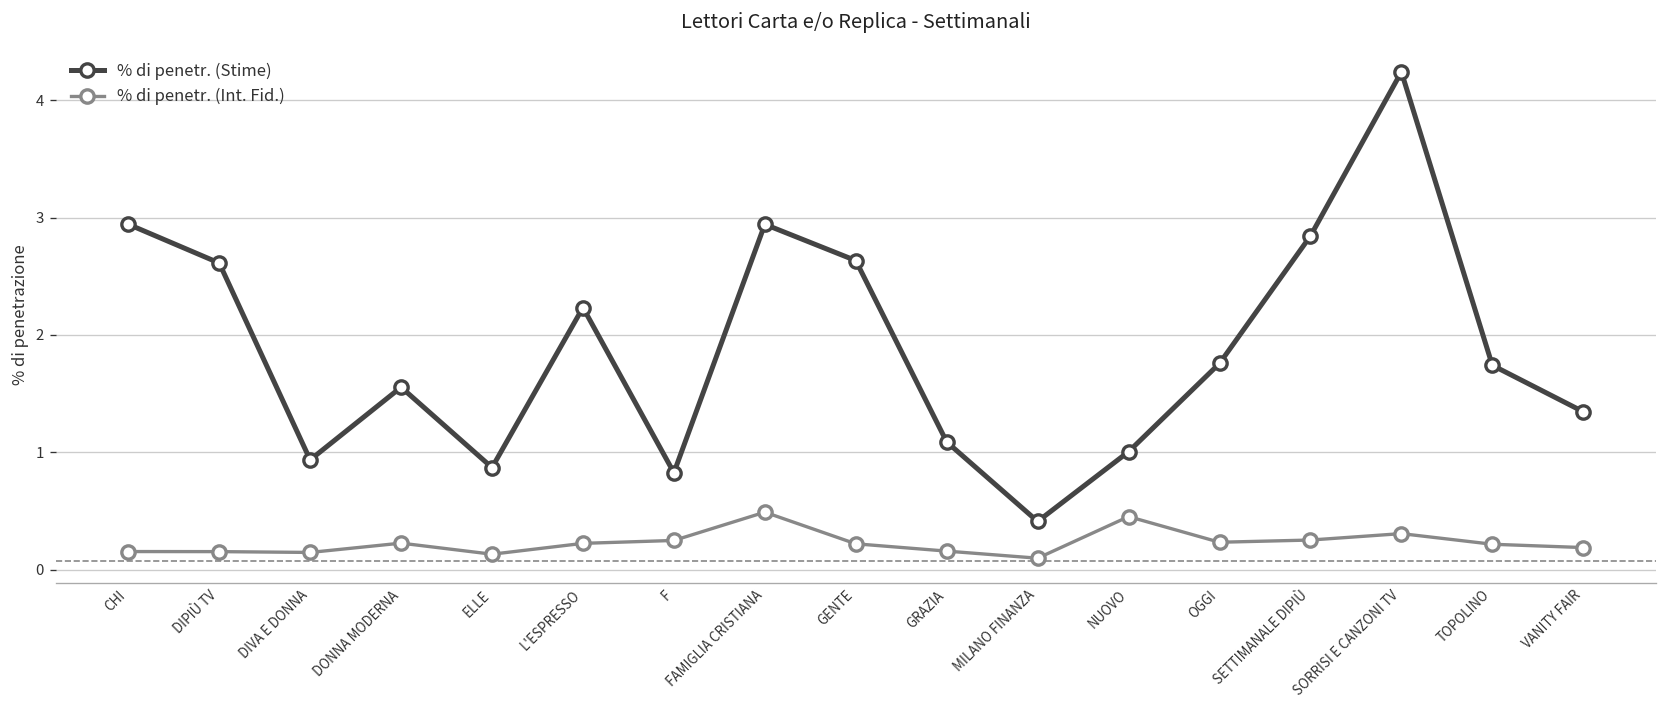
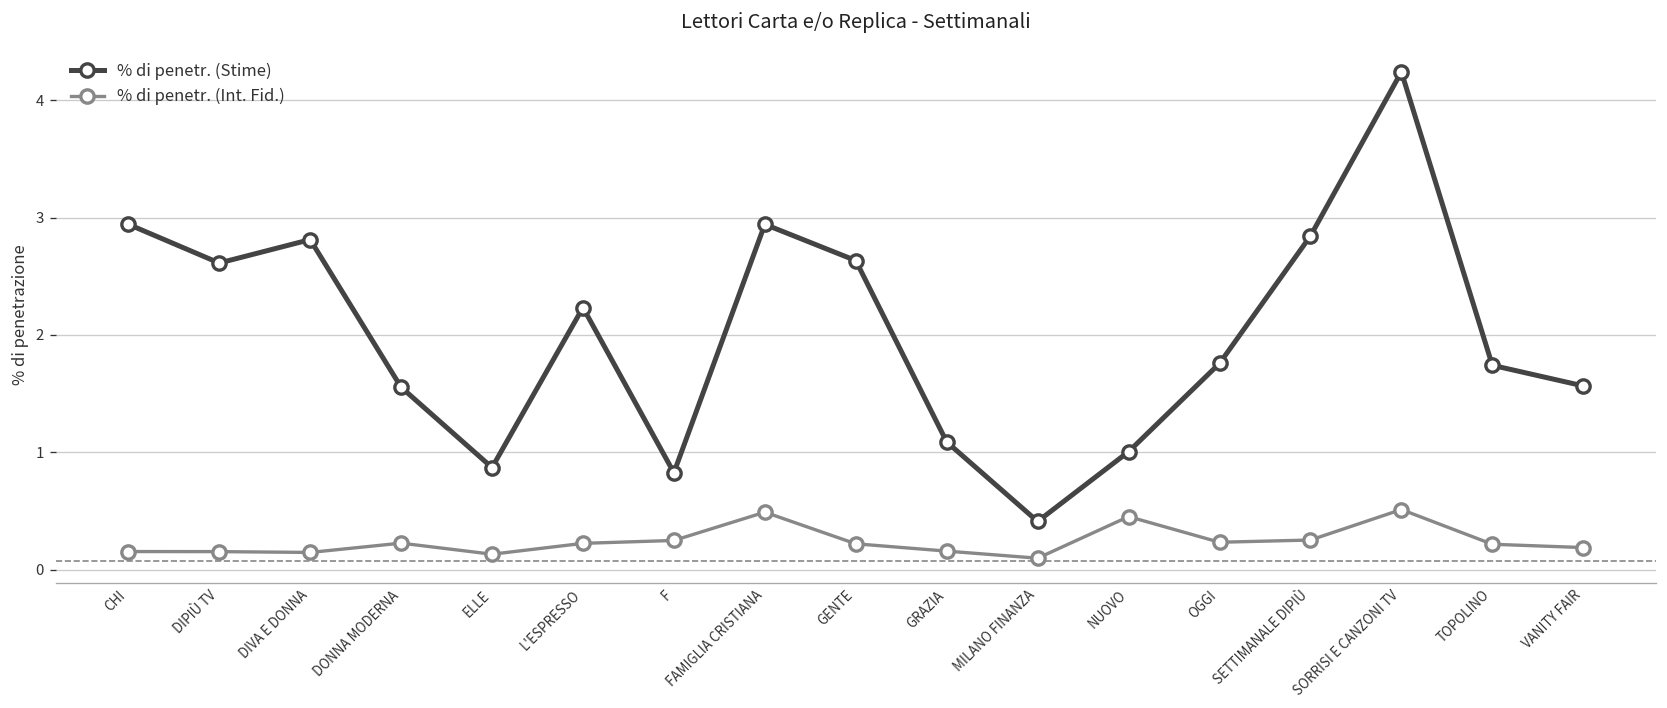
  {
    "% di penetr. (Stime)": {
      "CHI": 2.9,
      "DIPIÙ TV": 2.6,
-     "DIVA E DONNA": 0.9,
+     "DIVA E DONNA": 2.8,
      "DONNA MODERNA": 1.6,
      "ELLE": 0.9,
      "L'ESPRESSO": 2.2,
      "F": 0.8,
      "FAMIGLIA CRISTIANA": 2.9,
      "GENTE": 2.6,
      "GRAZIA": 1.1,
      "MILANO FINANZA": 0.4,
      "NUOVO": 1.0,
      "OGGI": 1.8,
      "SETTIMANALE DIPIÙ": 2.8,
      "SORRISI E CANZONI TV": 4.2,
      "TOPOLINO": 1.7,
-     "VANITY FAIR": 1.3
+     "VANITY FAIR": 1.6
    },
    "% di penetr. (Int. Fid.)": {
      "CHI": 0.2,
      "DIPIÙ TV": 0.2,
      "DIVA E DONNA": 0.1,
      "DONNA MODERNA": 0.2,
      "ELLE": 0.1,
      "L'ESPRESSO": 0.2,
      "F": 0.2,
      "FAMIGLIA CRISTIANA": 0.5,
      "GENTE": 0.2,
      "GRAZIA": 0.2,
      "MILANO FINANZA": 0.1,
      "NUOVO": 0.5,
      "OGGI": 0.2,
      "SETTIMANALE DIPIÙ": 0.3,
-     "SORRISI E CANZONI TV": 0.3,
+     "SORRISI E CANZONI TV": 0.5,
      "TOPOLINO": 0.2,
      "VANITY FAIR": 0.2
    }
  }
